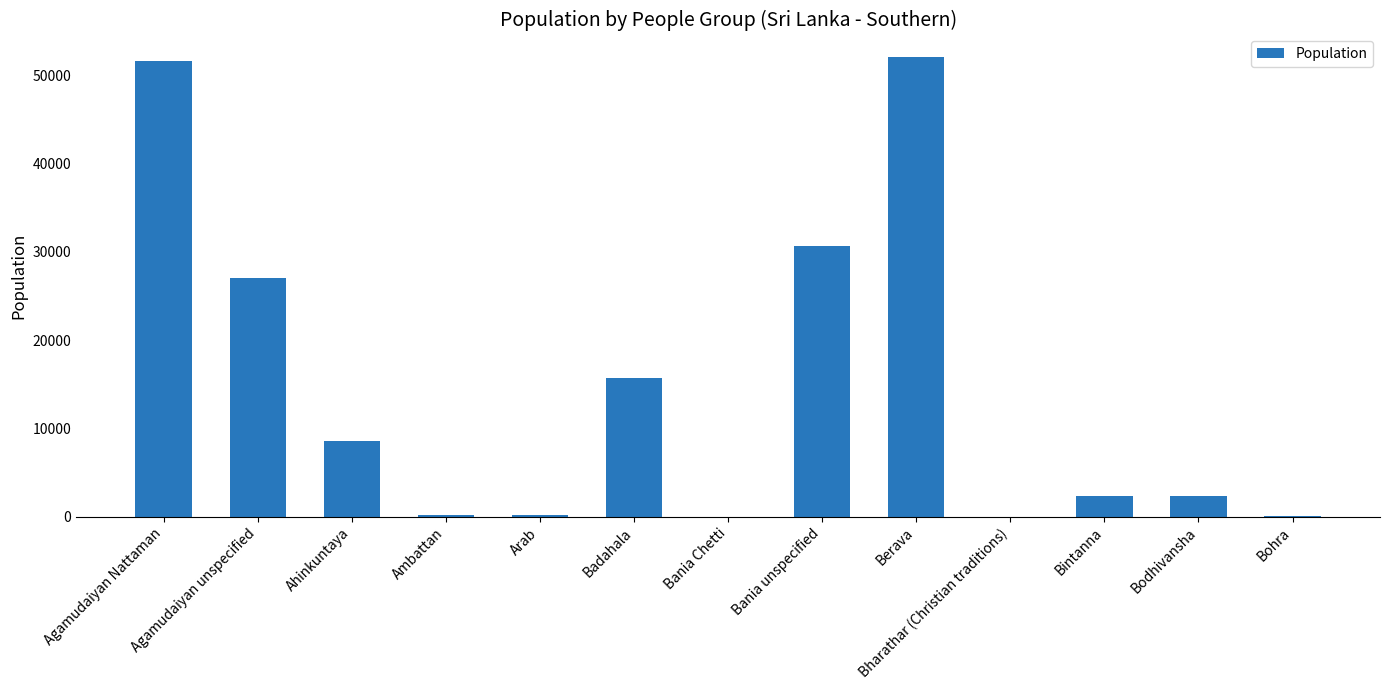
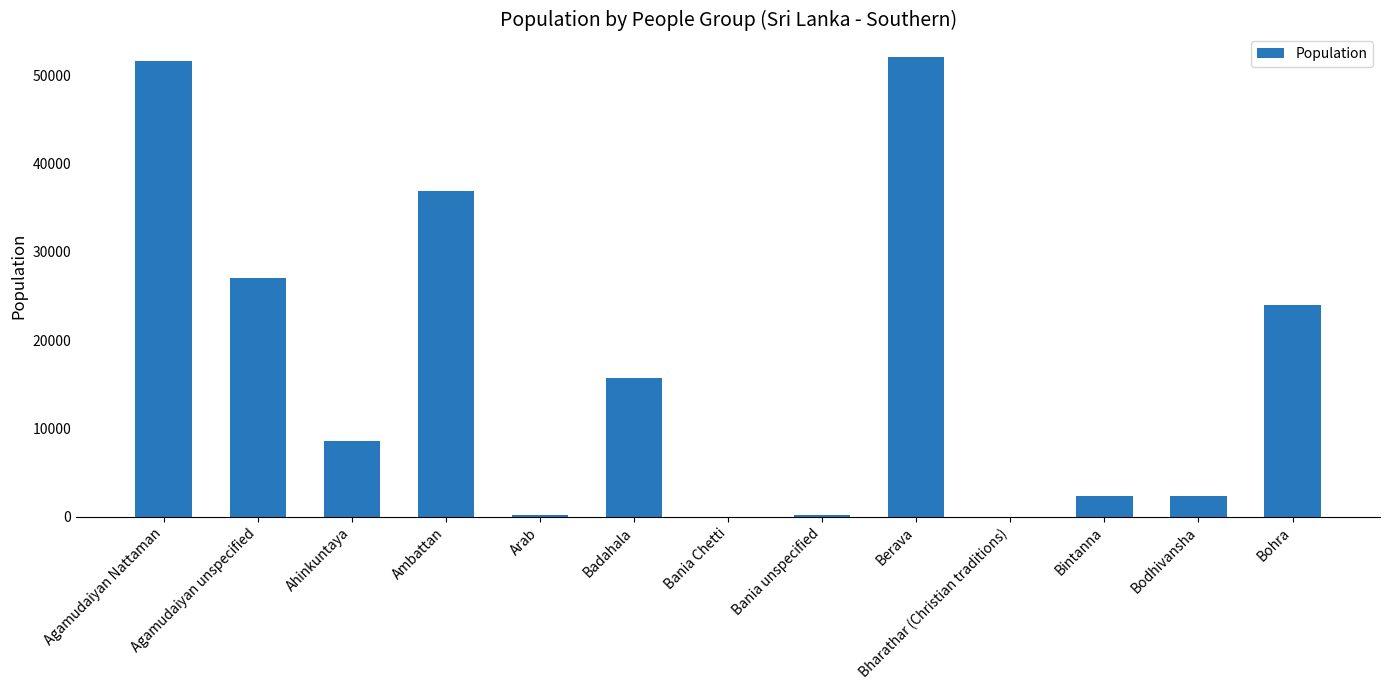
  {
    "Agamudaiyan Nattaman": 52000,
    "Agamudaiyan unspecified": 27000,
    "Ahinkuntaya": 9000,
-   "Ambattan": 0,
+   "Ambattan": 37000,
    "Badahala": 16000,
-   "Bania unspecified": 31000,
+   "Bania unspecified": 0,
    "Berava": 52000,
    "Bintanna": 2000,
    "Bodhivansha": 2000,
-   "Bohra": 0
+   "Bohra": 24000
  }
